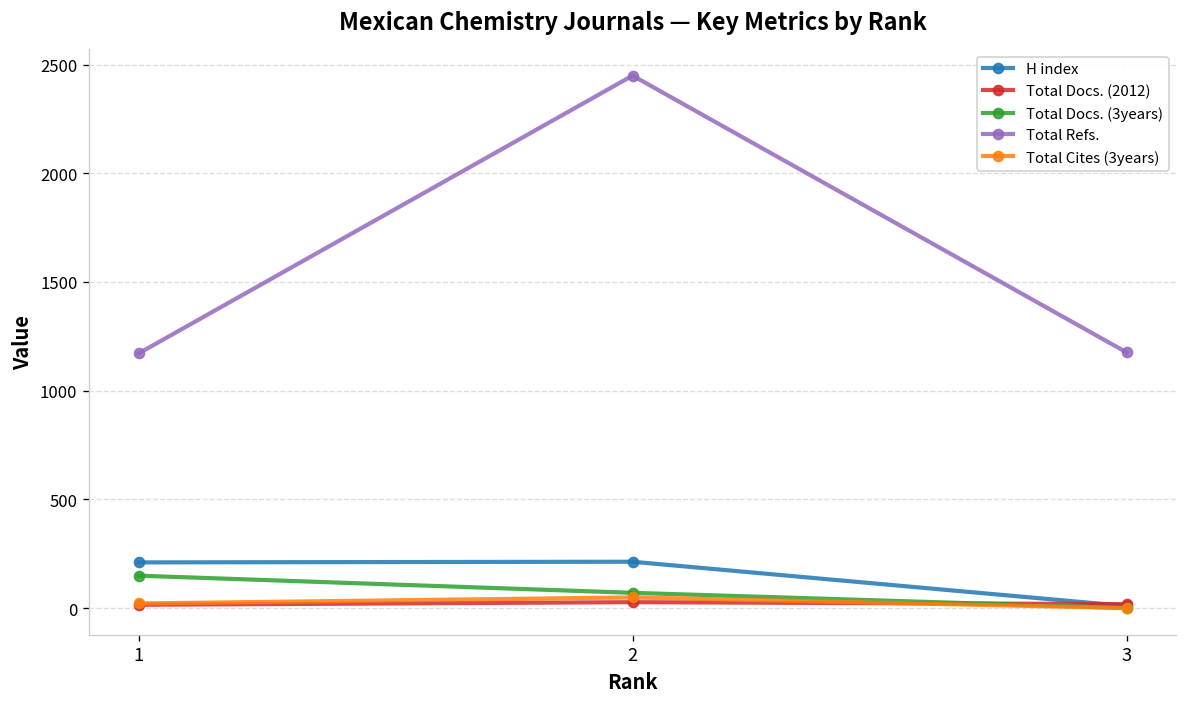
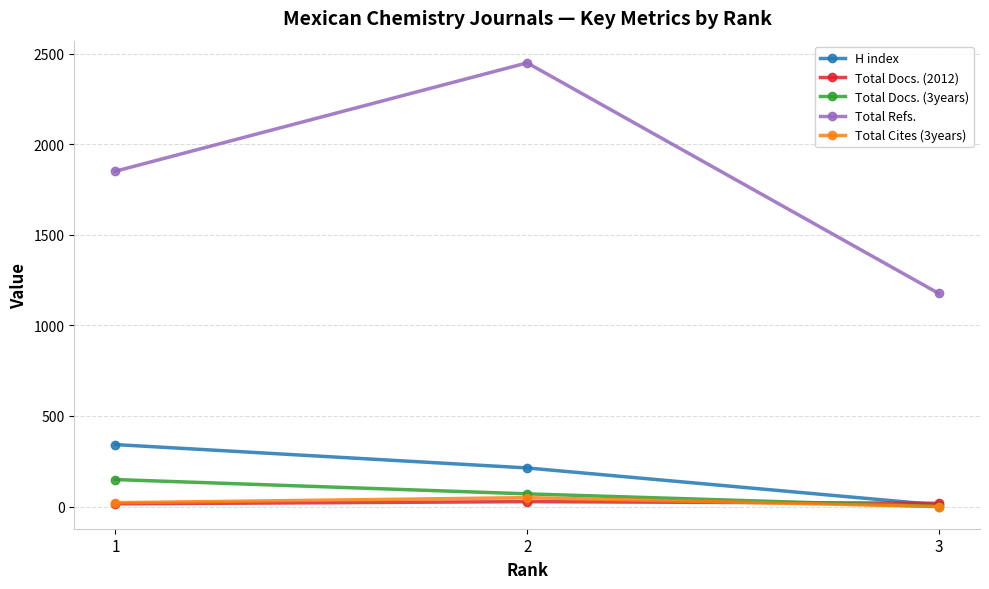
  {
    "H index": {
-     "1": 210,
+     "1": 340,
      "2": 210
    },
    "Total Docs. (2012)": {
      "2": 30
    },
    "Total Docs. (3years)": {
      "1": 150,
      "2": 70
    },
    "Total Refs.": {
-     "1": 1170,
+     "1": 1850,
      "2": 2450,
      "3": 1180
    },
    "Total Cites (3years)": {
      "2": 50
    }
  }
